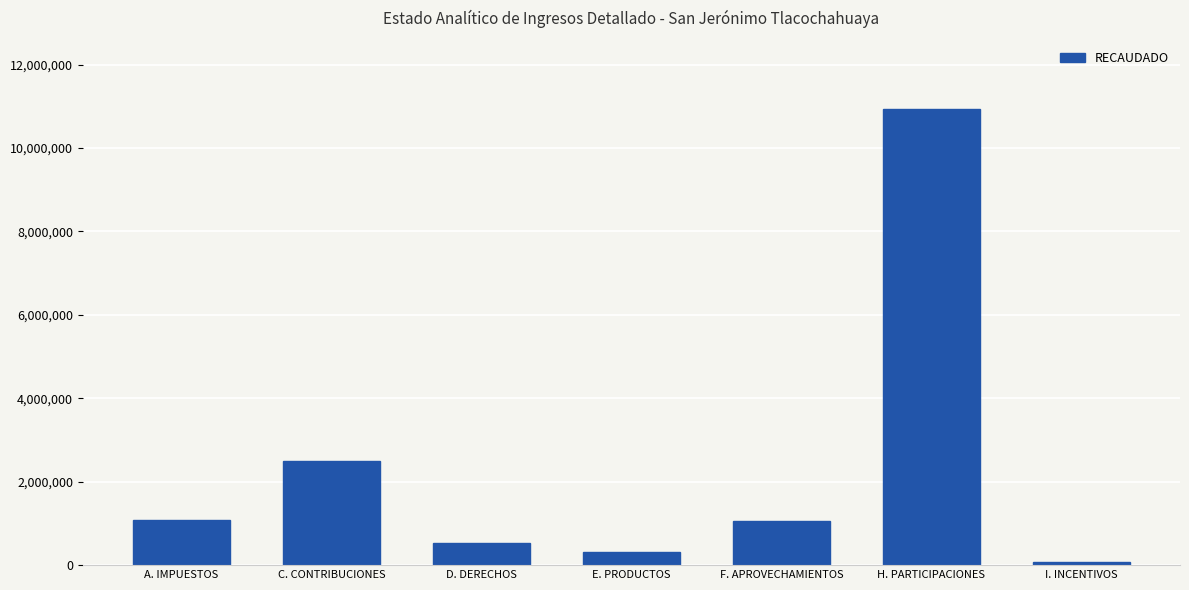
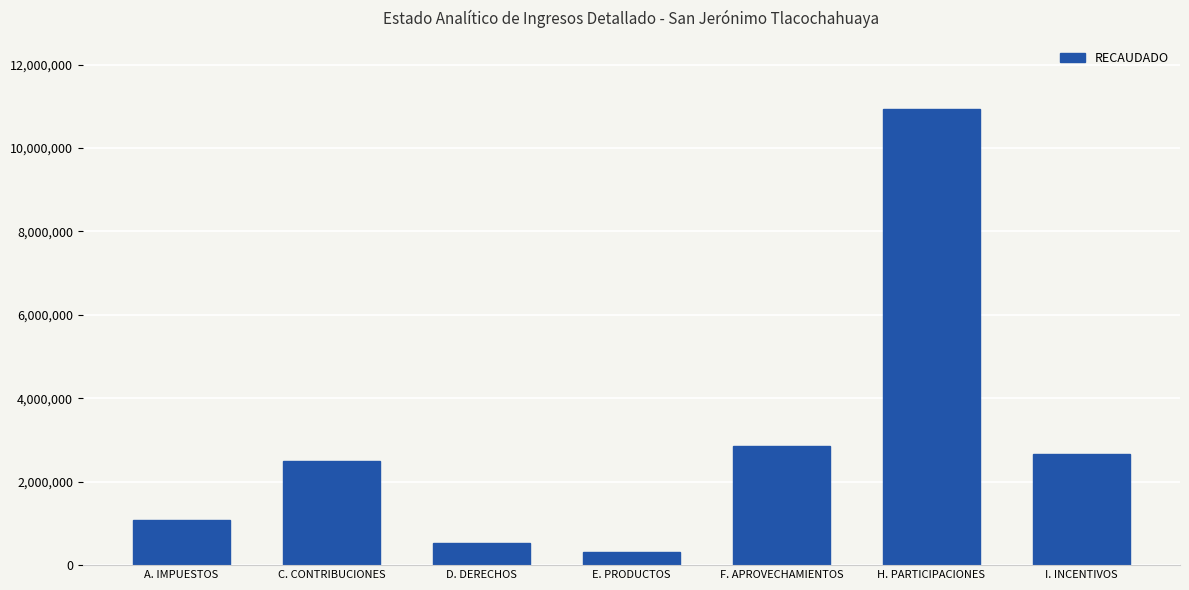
  {
    "A. IMPUESTOS": "1,100,000",
    "C. CONTRIBUCIONES": "2,500,000",
    "D. DERECHOS": "500,000",
    "E. PRODUCTOS": "300,000",
-   "F. APROVECHAMIENTOS": "1,100,000",
+   "F. APROVECHAMIENTOS": "2,900,000",
    "H. PARTICIPACIONES": "10,900,000",
-   "I. INCENTIVOS": "100,000"
+   "I. INCENTIVOS": "2,700,000"
  }
